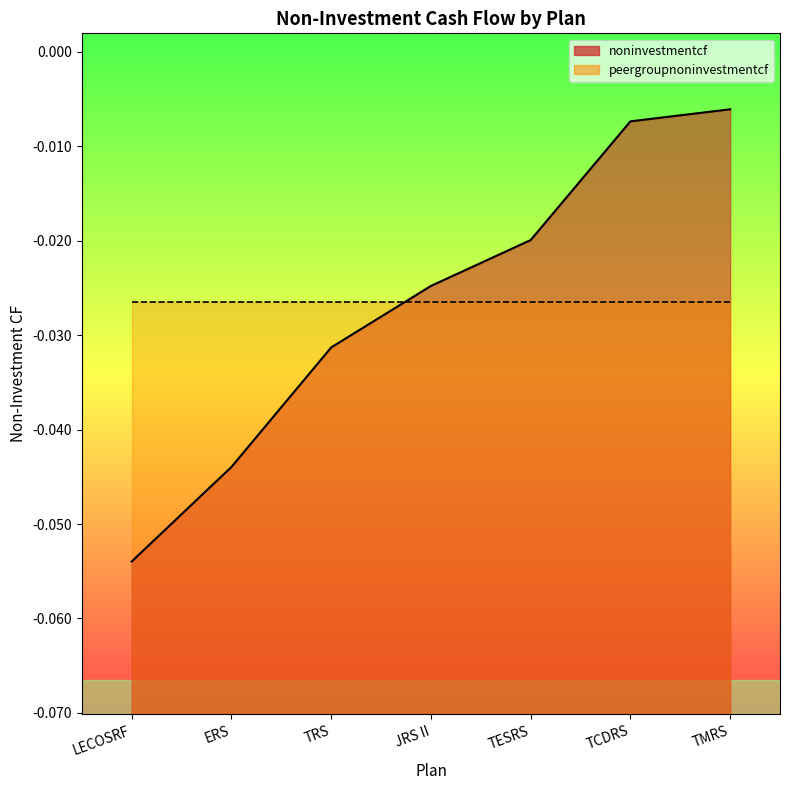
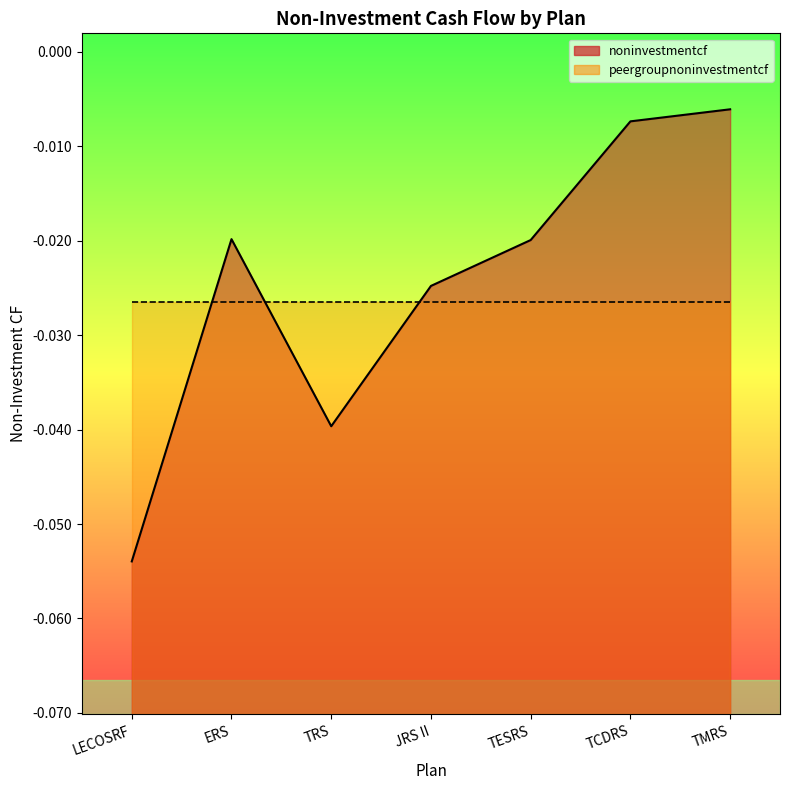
  {
    "noninvestmentcf": {
      "LECOSRF": -0.054,
-     "ERS": -0.044,
-     "TRS": -0.031,
+     "ERS": -0.020,
+     "TRS": -0.040,
      "JRS II": -0.025,
      "TESRS": -0.020,
      "TCDRS": -0.007,
      "TMRS": -0.006
    },
    "peergroupnoninvestmentcf": {
      "LECOSRF": -0.026,
      "ERS": -0.026,
      "TRS": -0.026,
      "JRS II": -0.026,
      "TESRS": -0.026,
      "TCDRS": -0.026,
      "TMRS": -0.026
    }
  }
